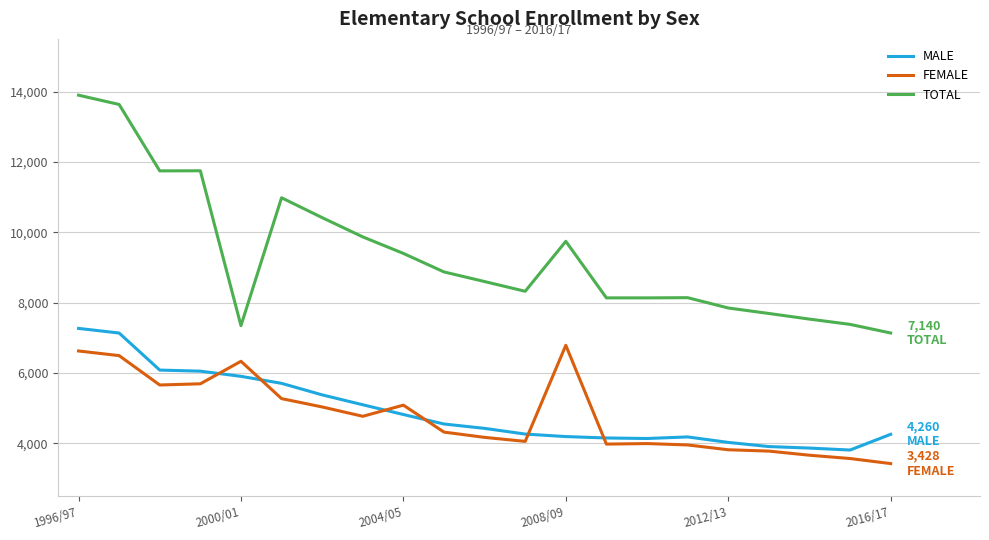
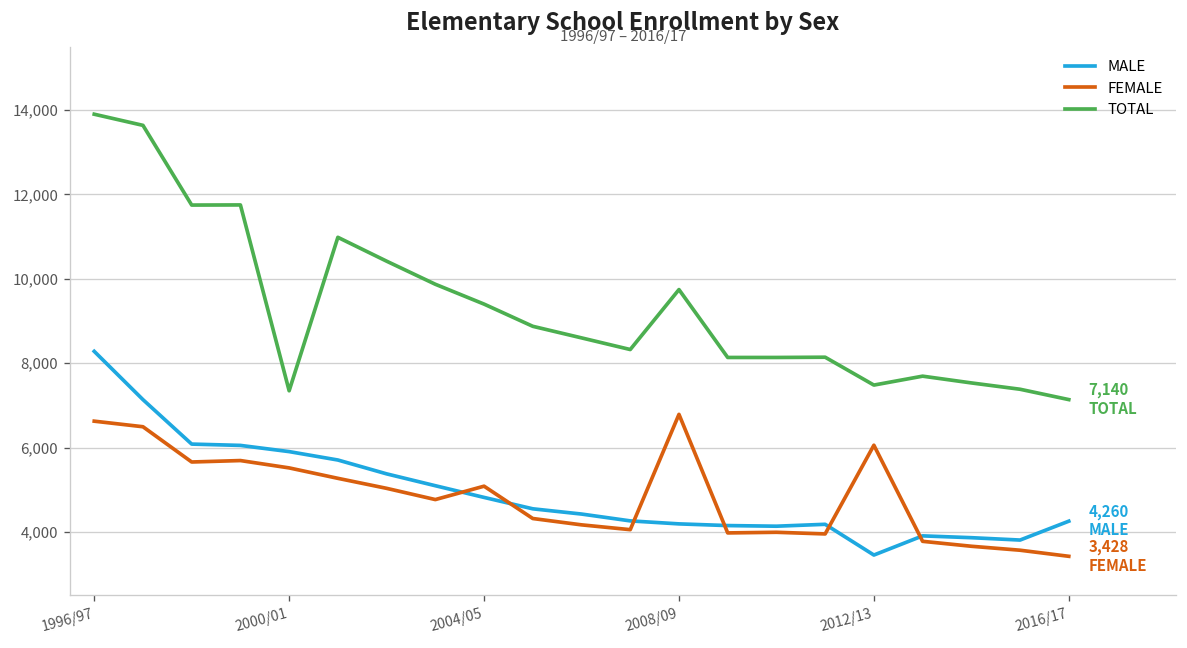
  {
    "MALE": {
-     "1996/97": "7,300",
+     "1996/97": "8,300",
      "2000/01": "5,900",
      "2004/05": "4,800",
      "2008/09": "4,200",
-     "2012/13": "4,000"
+     "2012/13": "3,500"
    },
    "FEMALE": {
      "1996/97": "6,600",
-     "2000/01": "6,300",
+     "2000/01": "5,500",
      "2004/05": "5,100",
      "2008/09": "6,800",
-     "2012/13": "3,800"
+     "2012/13": "6,100"
    },
    "TOTAL": {
      "1996/97": "13,900",
      "2000/01": "7,300",
      "2004/05": "9,400",
      "2008/09": "9,700",
-     "2012/13": "7,900"
+     "2012/13": "7,500"
    }
  }
